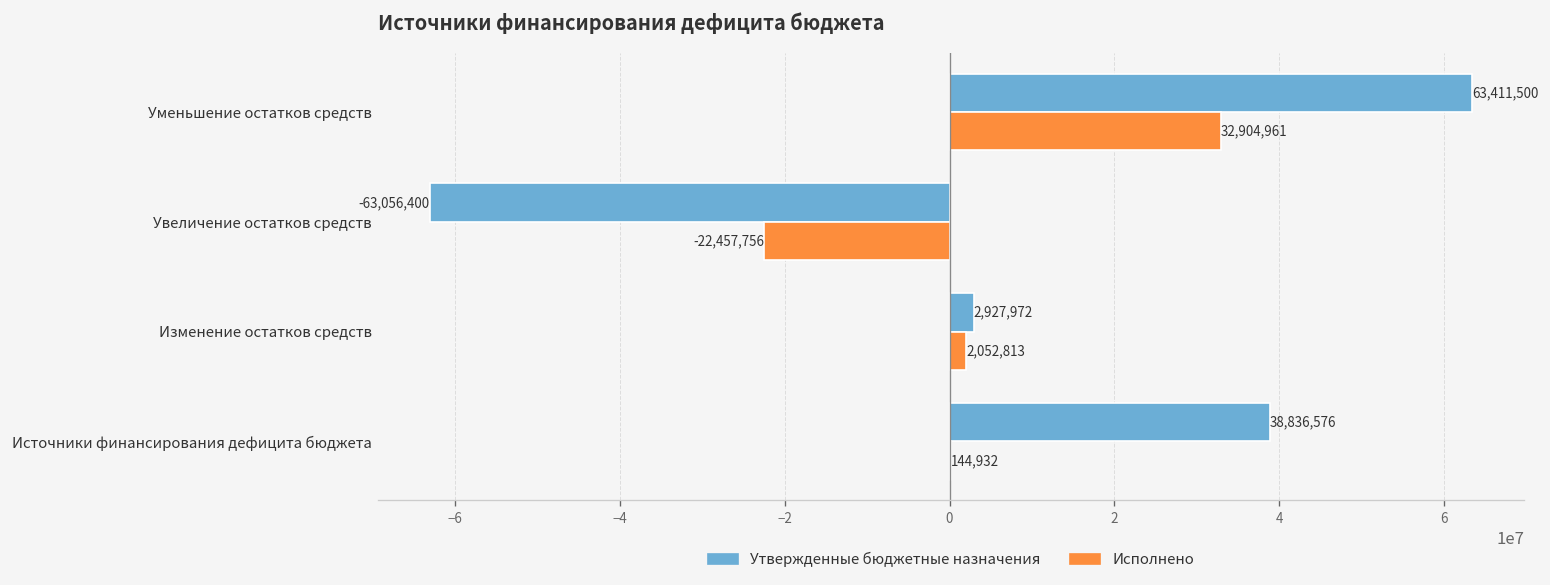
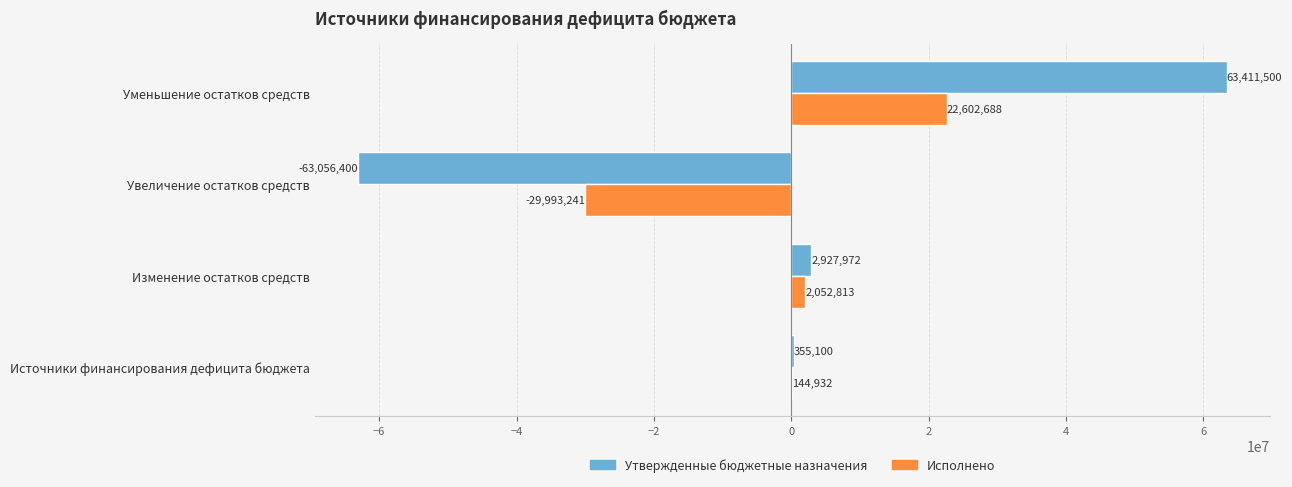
  {
    "Утвержденные бюджетные назначения": {
      "Уменьшение остатков средств": "63,411,500",
      "Увеличение остатков средств": "-63,056,400",
      "Изменение остатков средств": "2,927,972",
-     "Источники финансирования дефицита бюджета": "38,836,576"
+     "Источники финансирования дефицита бюджета": "355,100"
    },
    "Исполнено": {
-     "Уменьшение остатков средств": "32,904,961",
-     "Увеличение остатков средств": "-22,457,756",
+     "Уменьшение остатков средств": "22,602,688",
+     "Увеличение остатков средств": "-29,993,241",
      "Изменение остатков средств": "2,052,813",
      "Источники финансирования дефицита бюджета": "144,932"
    }
  }
